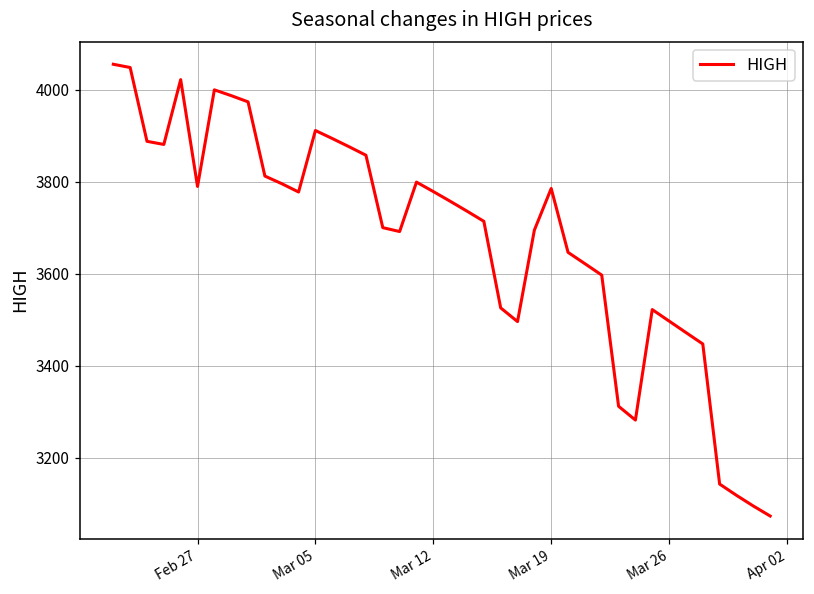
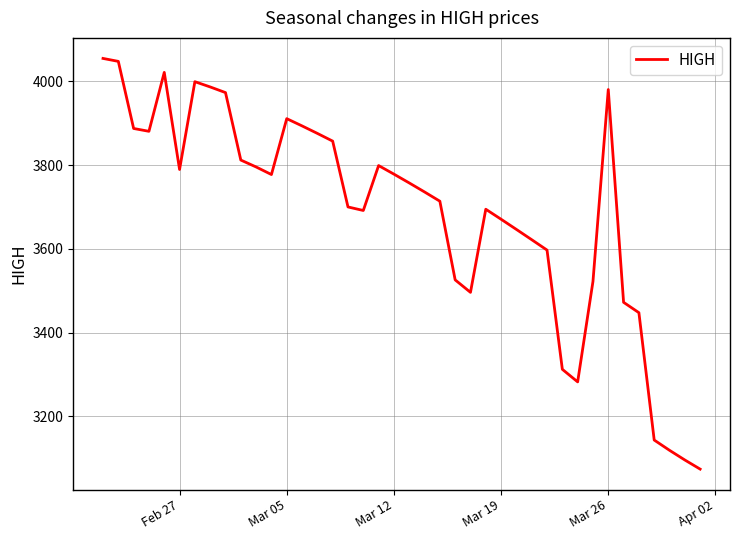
  {
    "Feb 27": 3790,
    "Mar 05": 3910,
    "Mar 12": 3780,
-   "Mar 19": 3790,
-   "Mar 26": 3500
+   "Mar 19": 3670,
+   "Mar 26": 3980
  }
